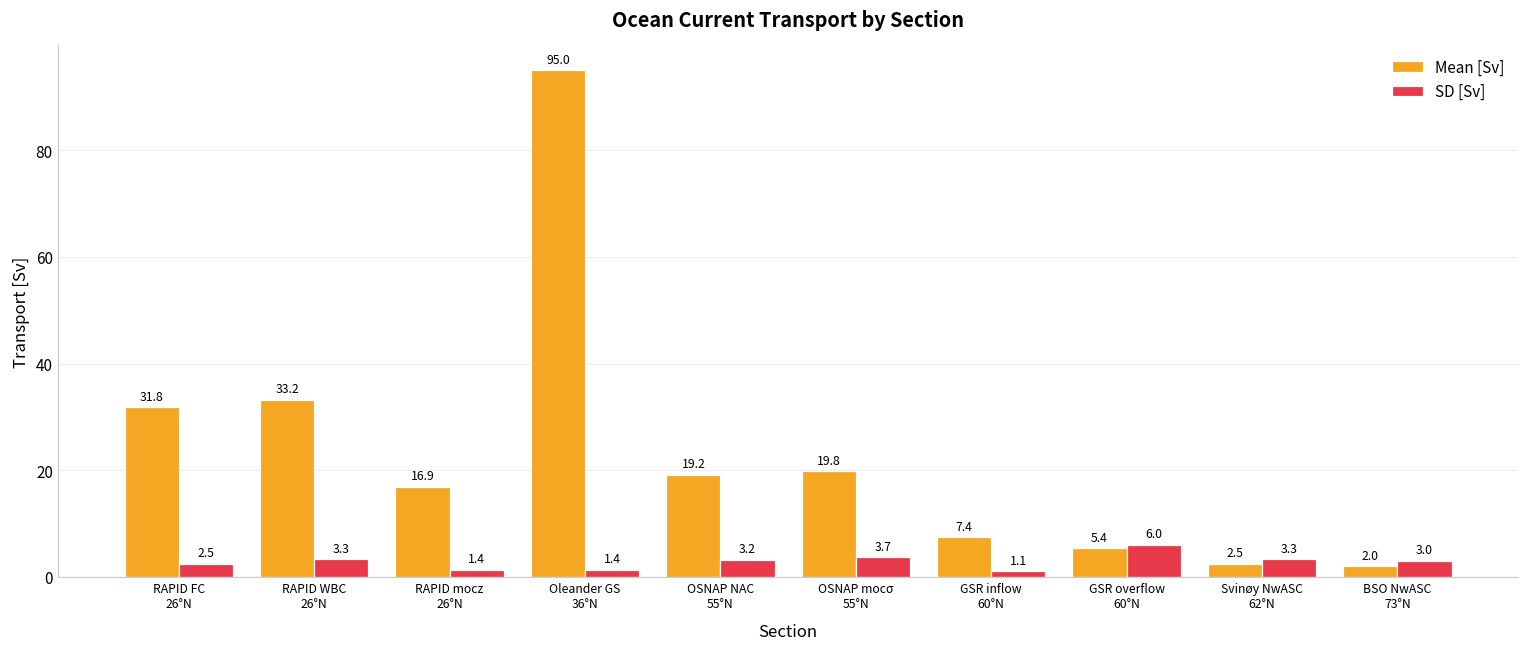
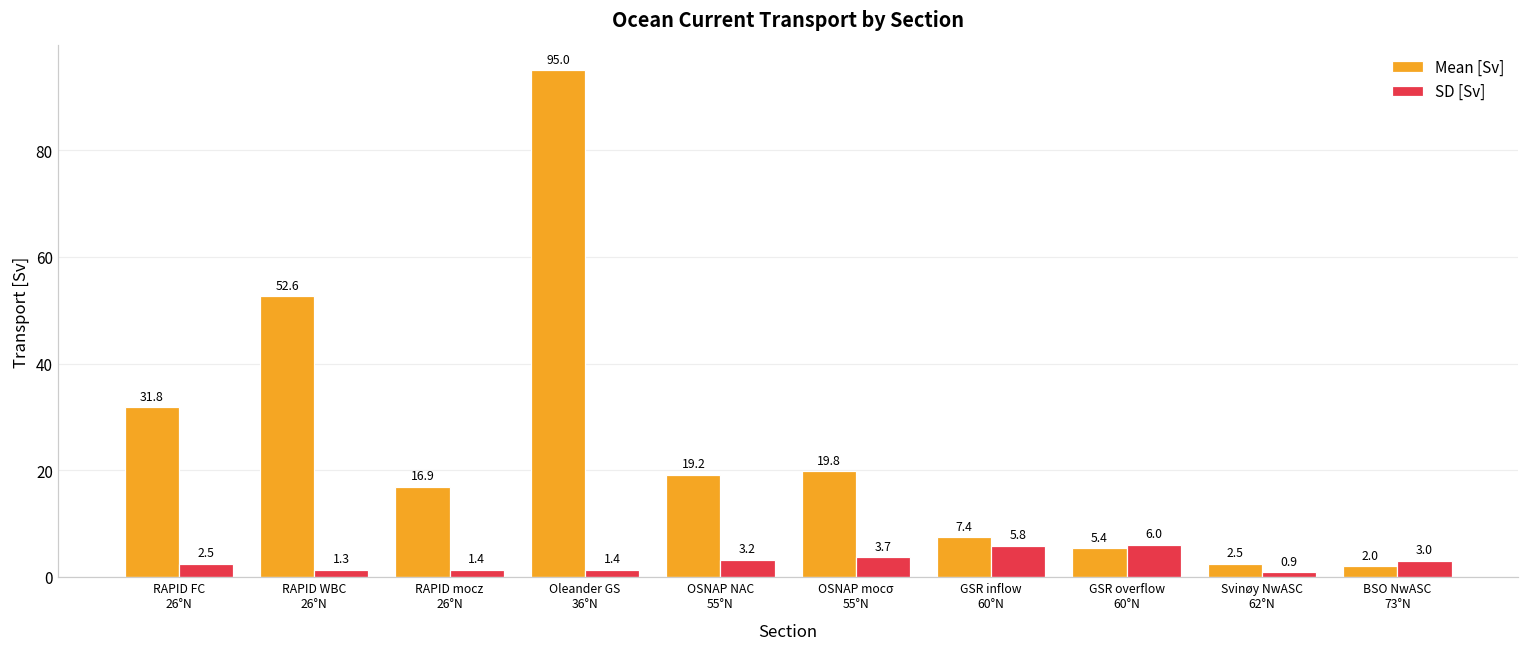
  {
    "Mean [Sv]": {
      "RAPID FC 26°N": 31.8,
-     "RAPID WBC 26°N": 33.2,
+     "RAPID WBC 26°N": 52.6,
      "RAPID mocz 26°N": 16.9,
      "Oleander GS 36°N": 95.0,
      "OSNAP NAC 55°N": 19.2,
      "OSNAP mocσ 55°N": 19.8,
      "GSR inflow 60°N": 7.4,
      "GSR overflow 60°N": 5.4,
      "Svinøy NwASC 62°N": 2.5,
      "BSO NwASC 73°N": 2.0
    },
    "SD [Sv]": {
      "RAPID FC 26°N": 2.5,
-     "RAPID WBC 26°N": 3.3,
+     "RAPID WBC 26°N": 1.3,
      "RAPID mocz 26°N": 1.4,
      "Oleander GS 36°N": 1.4,
      "OSNAP NAC 55°N": 3.2,
      "OSNAP mocσ 55°N": 3.7,
-     "GSR inflow 60°N": 1.1,
+     "GSR inflow 60°N": 5.8,
      "GSR overflow 60°N": 6.0,
-     "Svinøy NwASC 62°N": 3.3,
+     "Svinøy NwASC 62°N": 0.9,
      "BSO NwASC 73°N": 3.0
    }
  }
